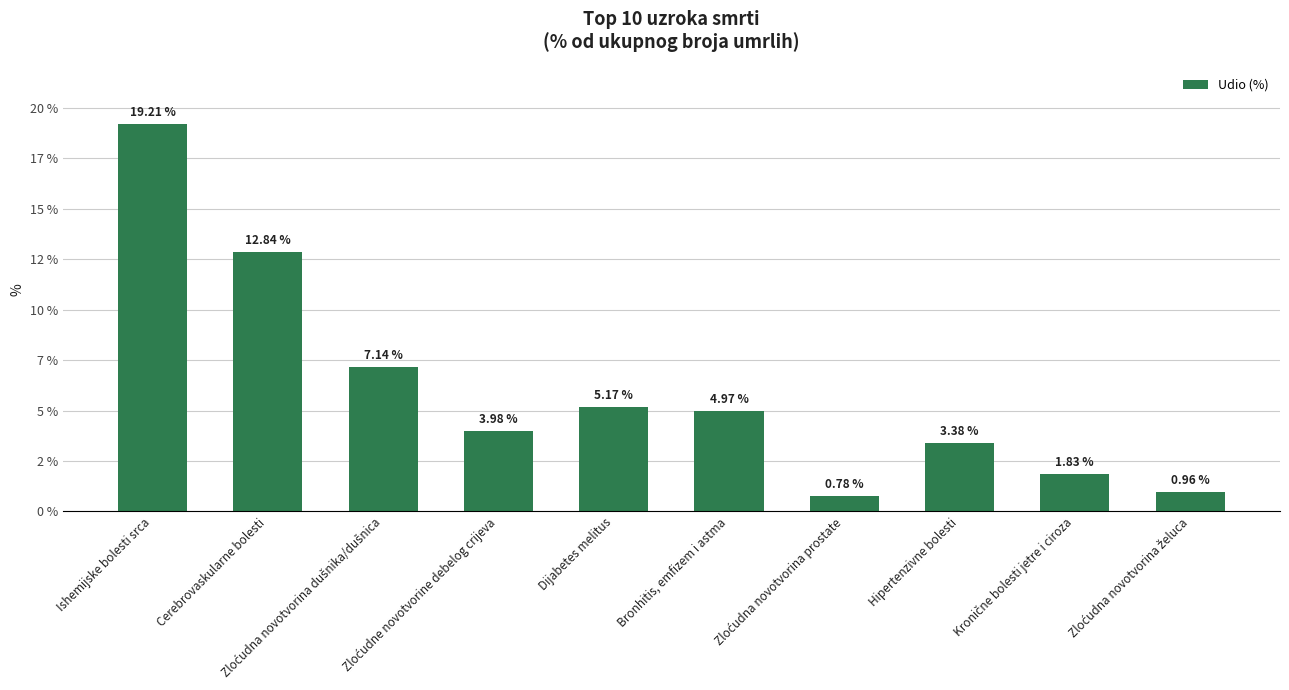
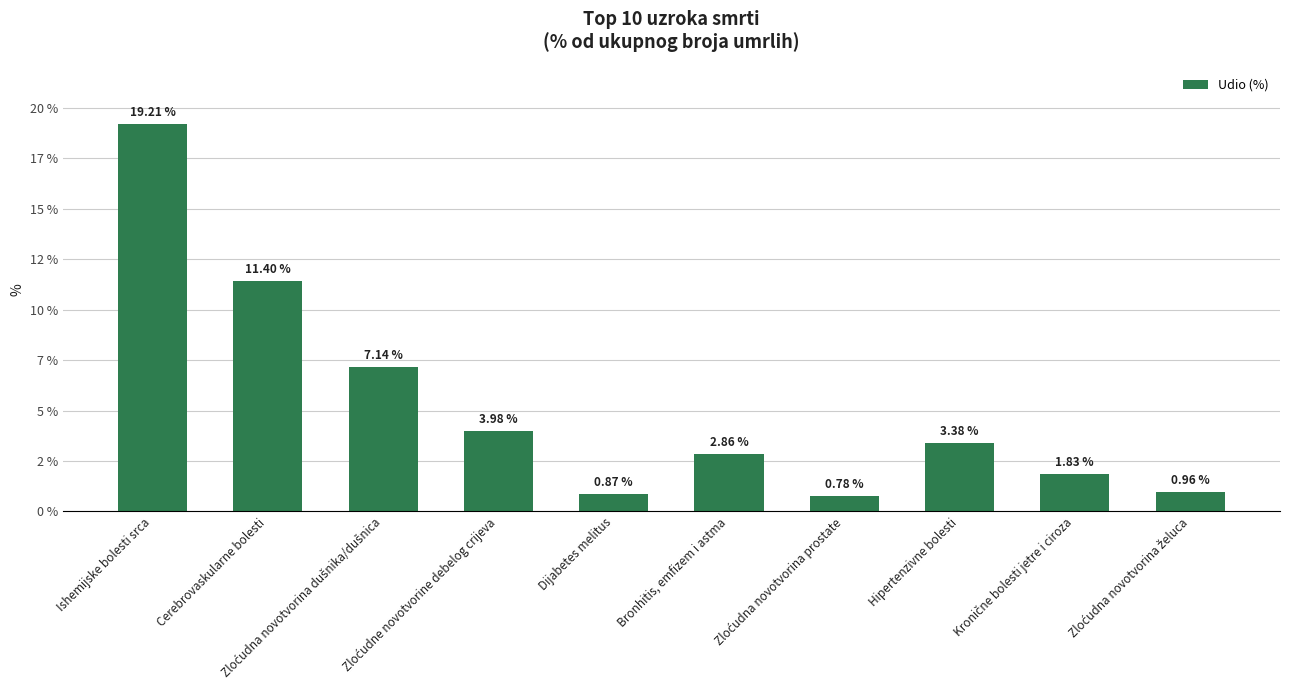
  {
    "Ishemijske bolesti srca": "19.21 %",
-   "Cerebrovaskularne bolesti": "12.84 %",
+   "Cerebrovaskularne bolesti": "11.40 %",
    "Zloćudna novotvorina dušnika/dušnica": "7.14 %",
    "Zloćudne novotvorine debelog crijeva": "3.98 %",
-   "Dijabetes melitus": "5.17 %",
-   "Bronhitis, emfizem i astma": "4.97 %",
+   "Dijabetes melitus": "0.87 %",
+   "Bronhitis, emfizem i astma": "2.86 %",
    "Zloćudna novotvorina prostate": "0.78 %",
    "Hipertenzivne bolesti": "3.38 %",
    "Kronične bolesti jetre i ciroza": "1.83 %",
    "Zloćudna novotvorina želuca": "0.96 %"
  }
